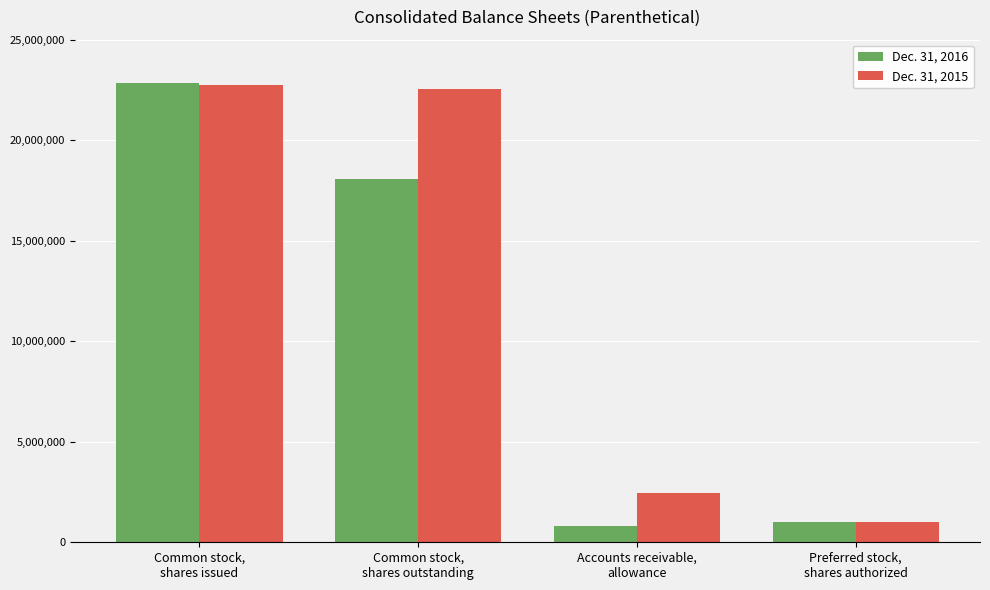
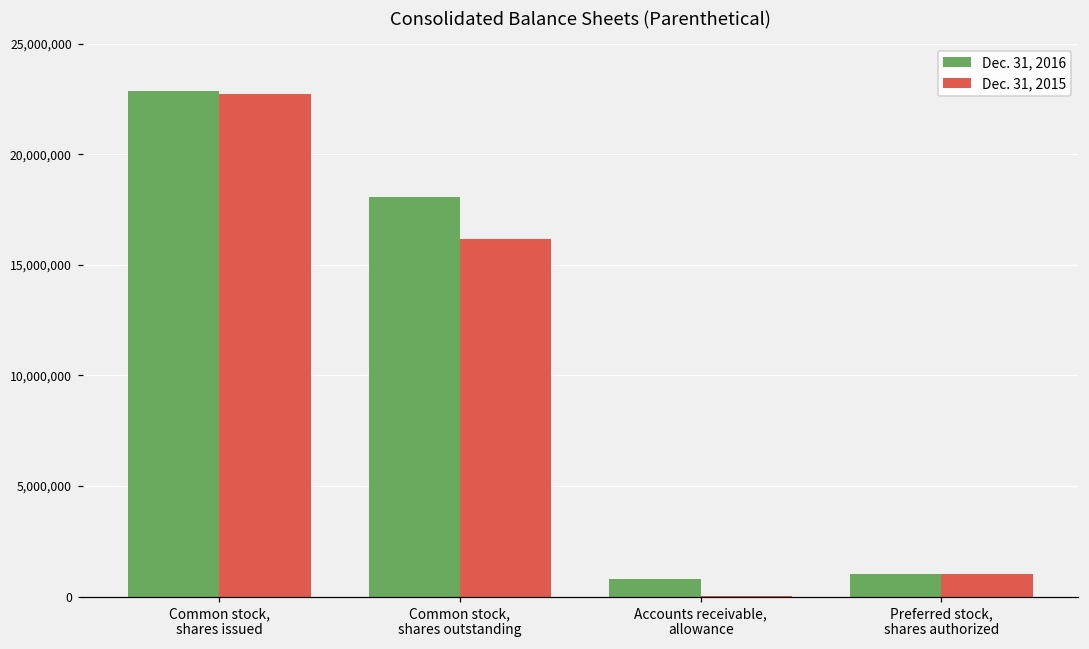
  {
    "Dec. 31, 2016": {
      "Common stock, shares issued": "22,900,000",
      "Common stock, shares outstanding": "18,100,000",
      "Accounts receivable, allowance": "800,000",
      "Preferred stock, shares authorized": "1,000,000"
    },
    "Dec. 31, 2015": {
      "Common stock, shares issued": "22,700,000",
-     "Common stock, shares outstanding": "22,500,000",
-     "Accounts receivable, allowance": "2,500,000",
+     "Common stock, shares outstanding": "16,200,000",
+     "Accounts receivable, allowance": "0",
      "Preferred stock, shares authorized": "1,000,000"
    }
  }
